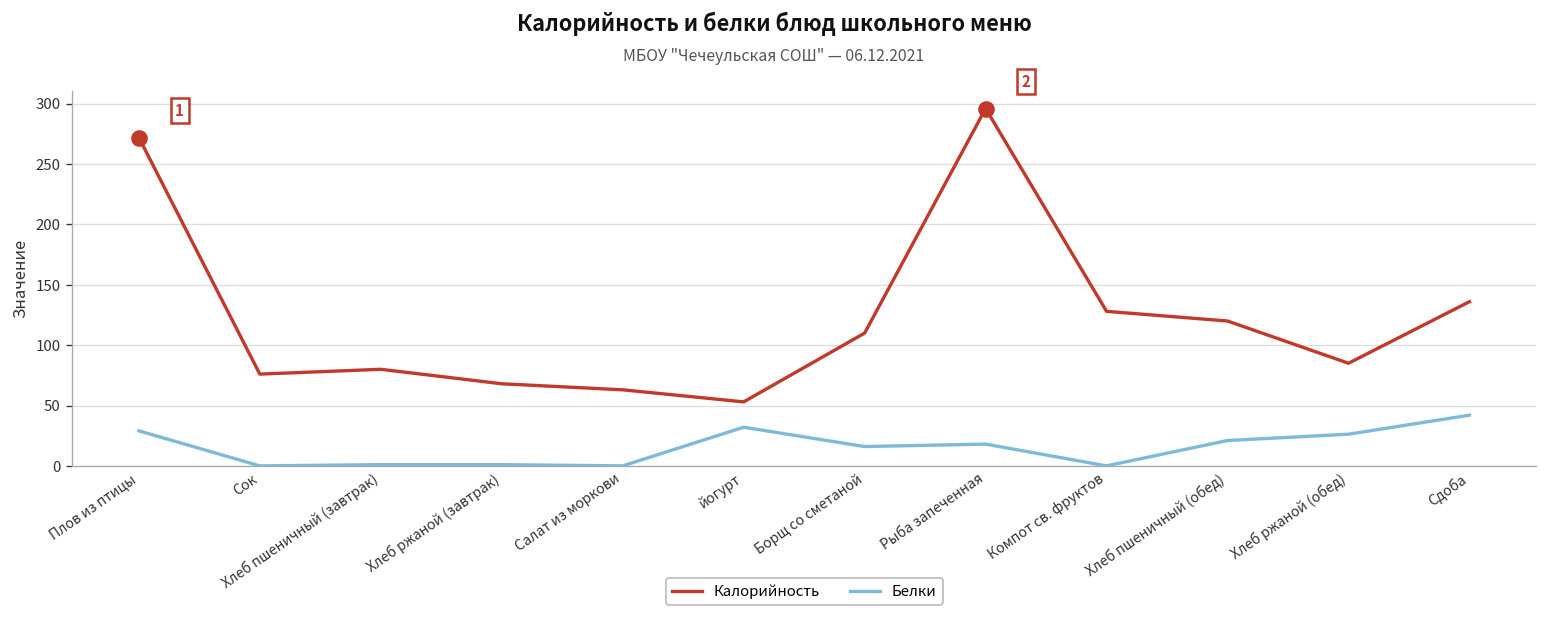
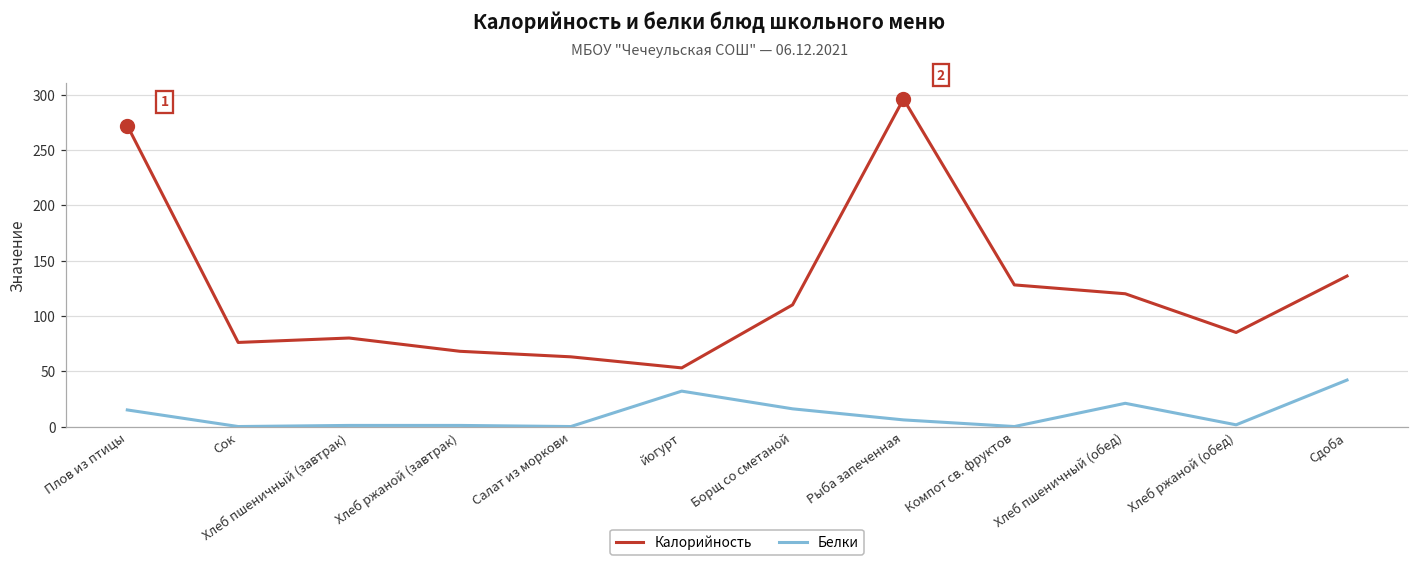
  {
    "Белки": {
-     "Плов из птицы": 29,
+     "Плов из птицы": 15,
      "Сок": 0,
      "Хлеб пшеничный (завтрак)": 1,
      "Хлеб ржаной (завтрак)": 1,
      "Салат из моркови": 0,
      "йогурт": 32,
      "Борщ со сметаной": 16,
-     "Рыба запеченная": 18,
+     "Рыба запеченная": 6,
      "Компот св. фруктов": 0,
      "Хлеб пшеничный (обед)": 21,
-     "Хлеб ржаной (обед)": 26,
+     "Хлеб ржаной (обед)": 2,
      "Сдоба": 42
    }
  }
